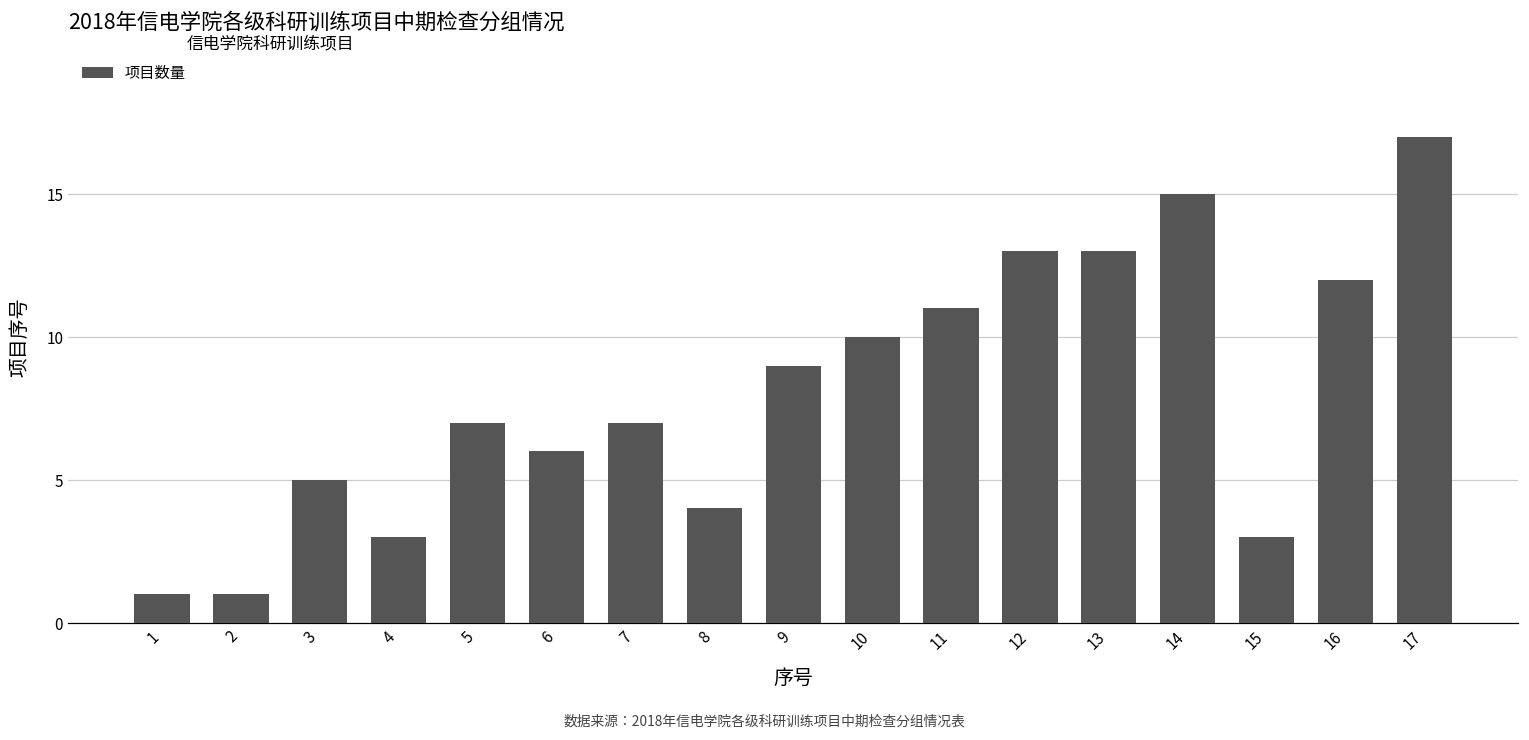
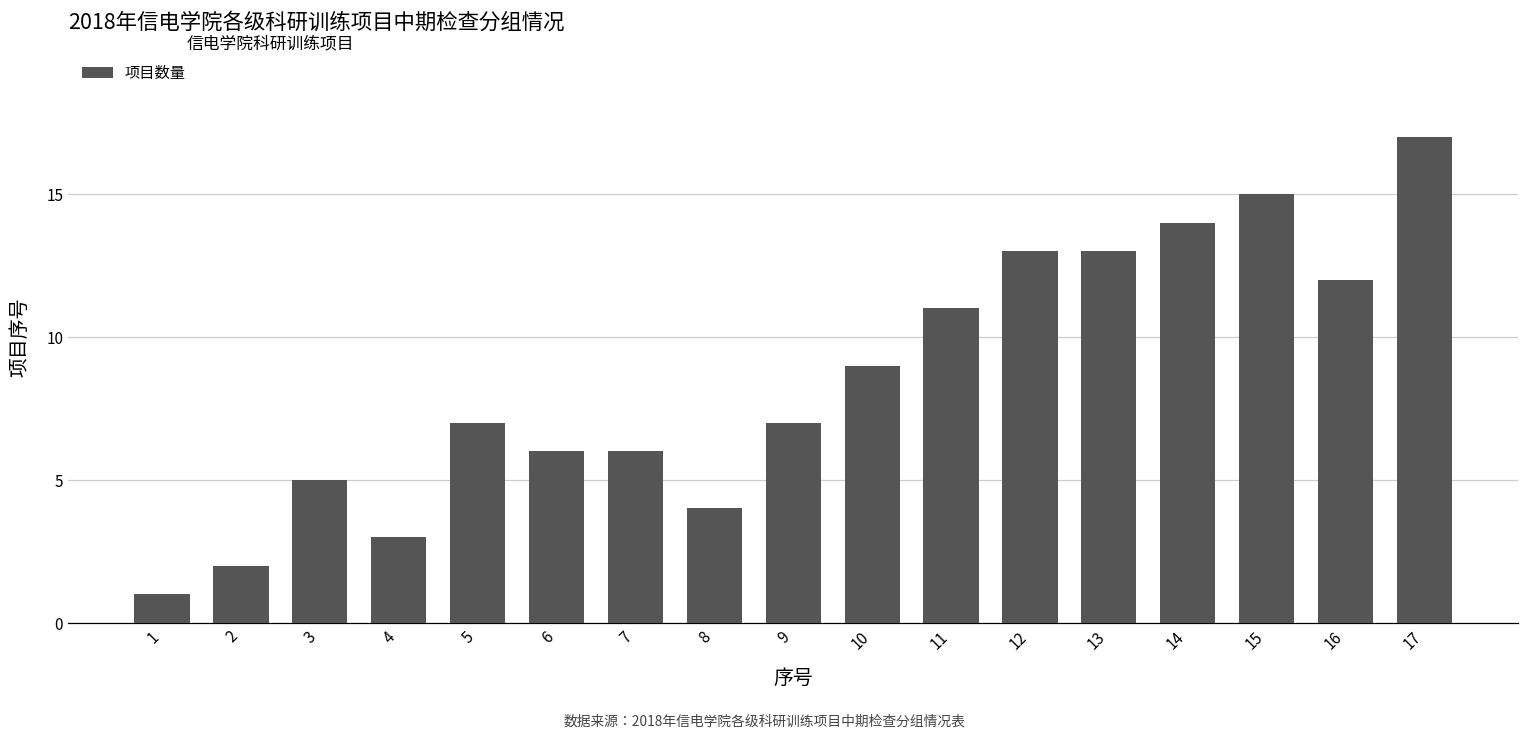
  {
    "1": 1,
-   "2": 1,
+   "2": 2,
    "3": 5,
    "4": 3,
    "5": 7,
    "6": 6,
-   "7": 7,
+   "7": 6,
    "8": 4,
-   "9": 9,
-   "10": 10,
+   "9": 7,
+   "10": 9,
    "11": 11,
    "12": 13,
    "13": 13,
-   "14": 15,
-   "15": 3,
+   "14": 14,
+   "15": 15,
    "16": 12,
    "17": 17
  }
